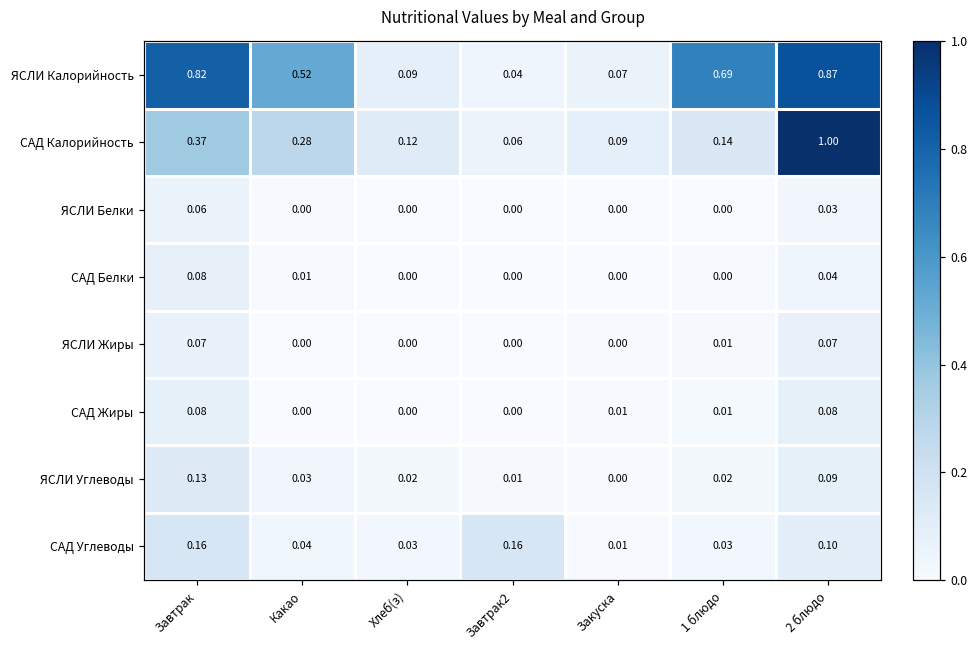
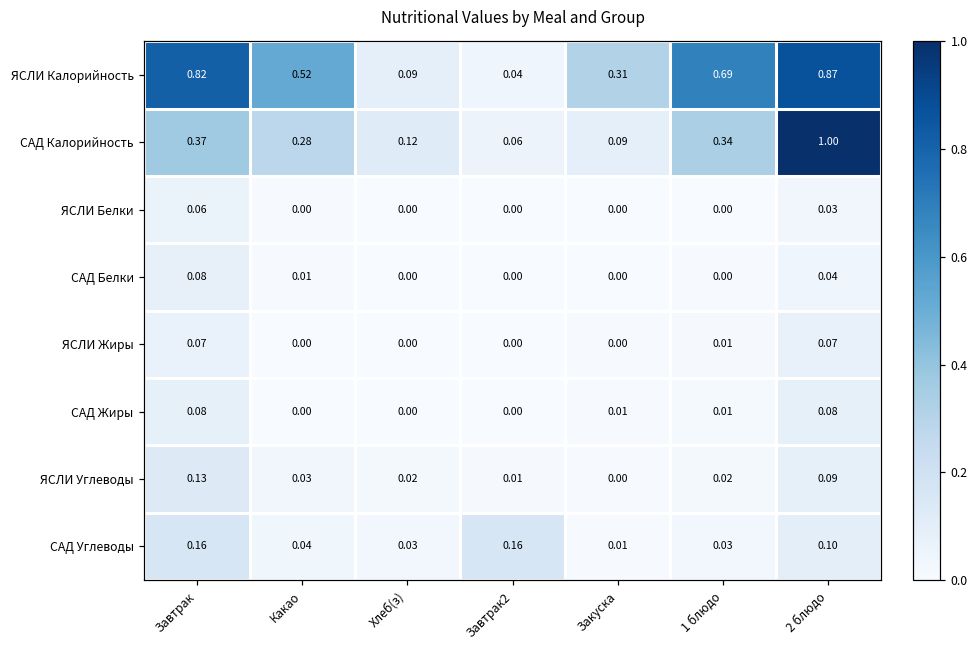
  {
    "ЯСЛИ Калорийность": {
      "Завтрак": 0.82,
      "Какао": 0.52,
      "Хлеб(з)": 0.09,
      "Завтрак2": 0.04,
-     "Закуска": 0.07,
+     "Закуска": 0.31,
      "1 блюдо": 0.69,
      "2 блюдо": 0.87
    },
    "САД Калорийность": {
      "Завтрак": 0.37,
      "Какао": 0.28,
      "Хлеб(з)": 0.12,
      "Завтрак2": 0.06,
      "Закуска": 0.09,
-     "1 блюдо": 0.14,
+     "1 блюдо": 0.34,
      "2 блюдо": 1.00
    },
    "ЯСЛИ Белки": {
      "Завтрак": 0.06,
      "Какао": 0.00,
      "Хлеб(з)": 0.00,
      "Завтрак2": 0.00,
      "Закуска": 0.00,
      "1 блюдо": 0.00,
      "2 блюдо": 0.03
    },
    "САД Белки": {
      "Завтрак": 0.08,
      "Какао": 0.01,
      "Хлеб(з)": 0.00,
      "Завтрак2": 0.00,
      "Закуска": 0.00,
      "1 блюдо": 0.00,
      "2 блюдо": 0.04
    },
    "ЯСЛИ Жиры": {
      "Завтрак": 0.07,
      "Какао": 0.00,
      "Хлеб(з)": 0.00,
      "Завтрак2": 0.00,
      "Закуска": 0.00,
      "1 блюдо": 0.01,
      "2 блюдо": 0.07
    },
    "САД Жиры": {
      "Завтрак": 0.08,
      "Какао": 0.00,
      "Хлеб(з)": 0.00,
      "Завтрак2": 0.00,
      "Закуска": 0.01,
      "1 блюдо": 0.01,
      "2 блюдо": 0.08
    },
    "ЯСЛИ Углеводы": {
      "Завтрак": 0.13,
      "Какао": 0.03,
      "Хлеб(з)": 0.02,
      "Завтрак2": 0.01,
      "Закуска": 0.00,
      "1 блюдо": 0.02,
      "2 блюдо": 0.09
    },
    "САД Углеводы": {
      "Завтрак": 0.16,
      "Какао": 0.04,
      "Хлеб(з)": 0.03,
      "Завтрак2": 0.16,
      "Закуска": 0.01,
      "1 блюдо": 0.03,
      "2 блюдо": 0.10
    }
  }
